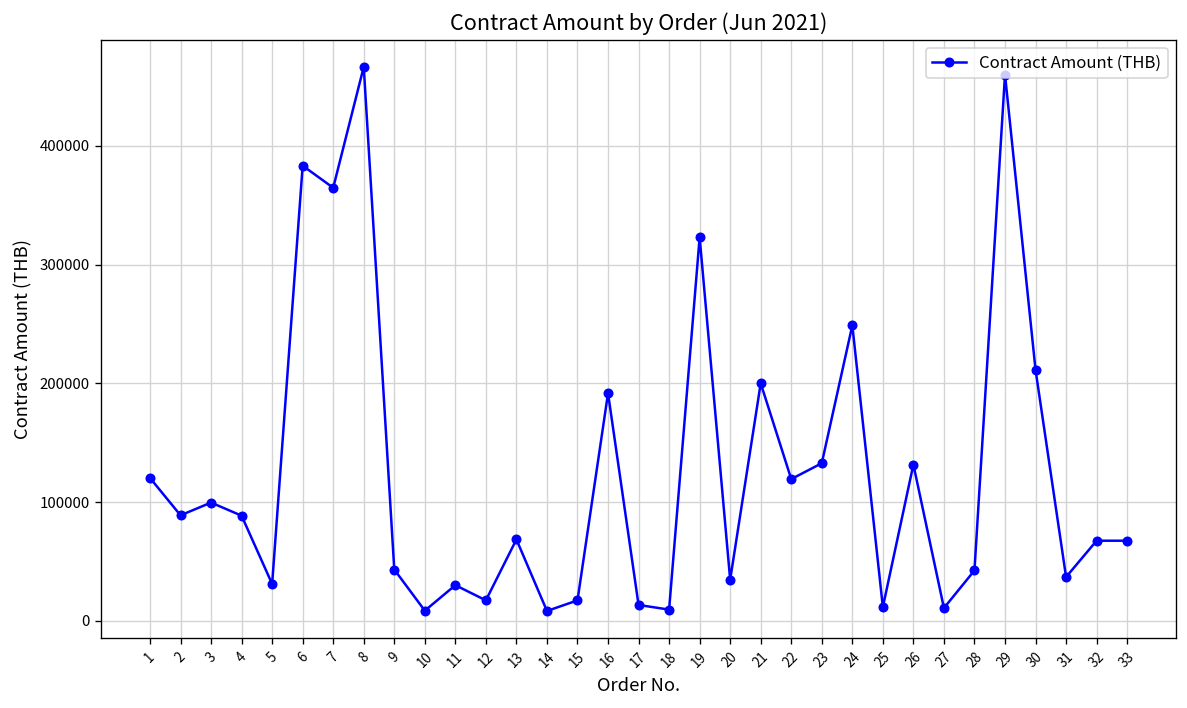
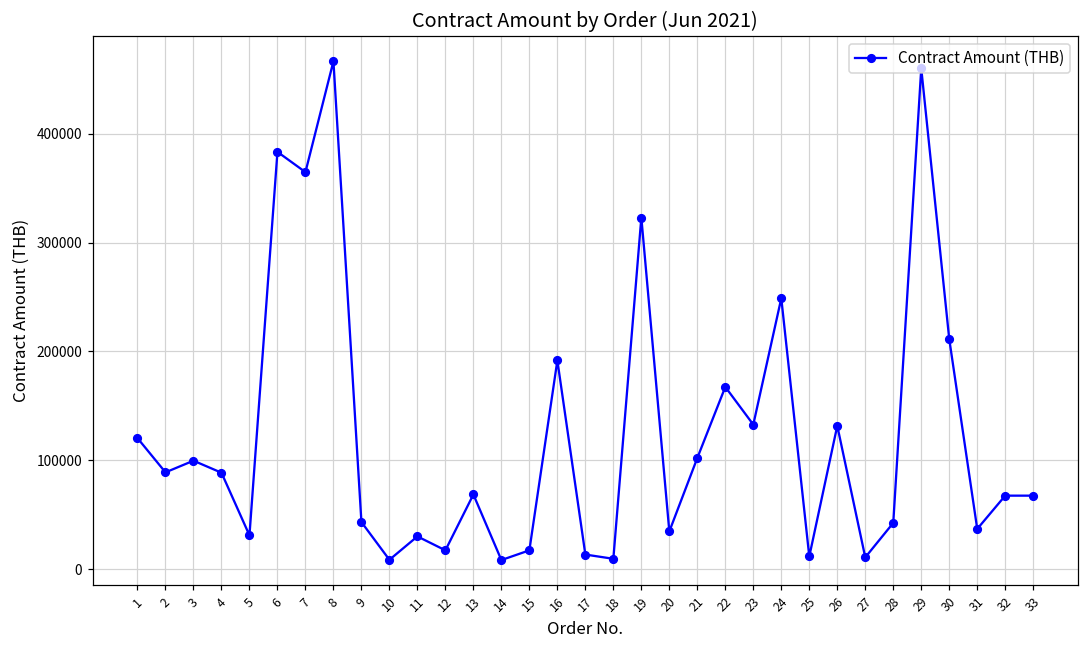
  {
    "1": 120000,
    "2": 90000,
    "3": 100000,
    "4": 90000,
    "5": 30000,
    "6": 380000,
    "7": 360000,
    "8": 470000,
    "9": 40000,
    "10": 10000,
    "11": 30000,
    "12": 20000,
    "13": 70000,
    "14": 10000,
    "15": 20000,
    "16": 190000,
    "17": 10000,
    "18": 10000,
    "19": 320000,
    "20": 30000,
-   "21": 200000,
-   "22": 120000,
+   "21": 100000,
+   "22": 170000,
    "23": 130000,
    "24": 250000,
    "25": 10000,
    "26": 130000,
    "27": 10000,
    "28": 40000,
    "30": 210000,
    "31": 40000,
    "32": 70000,
    "33": 70000
  }
